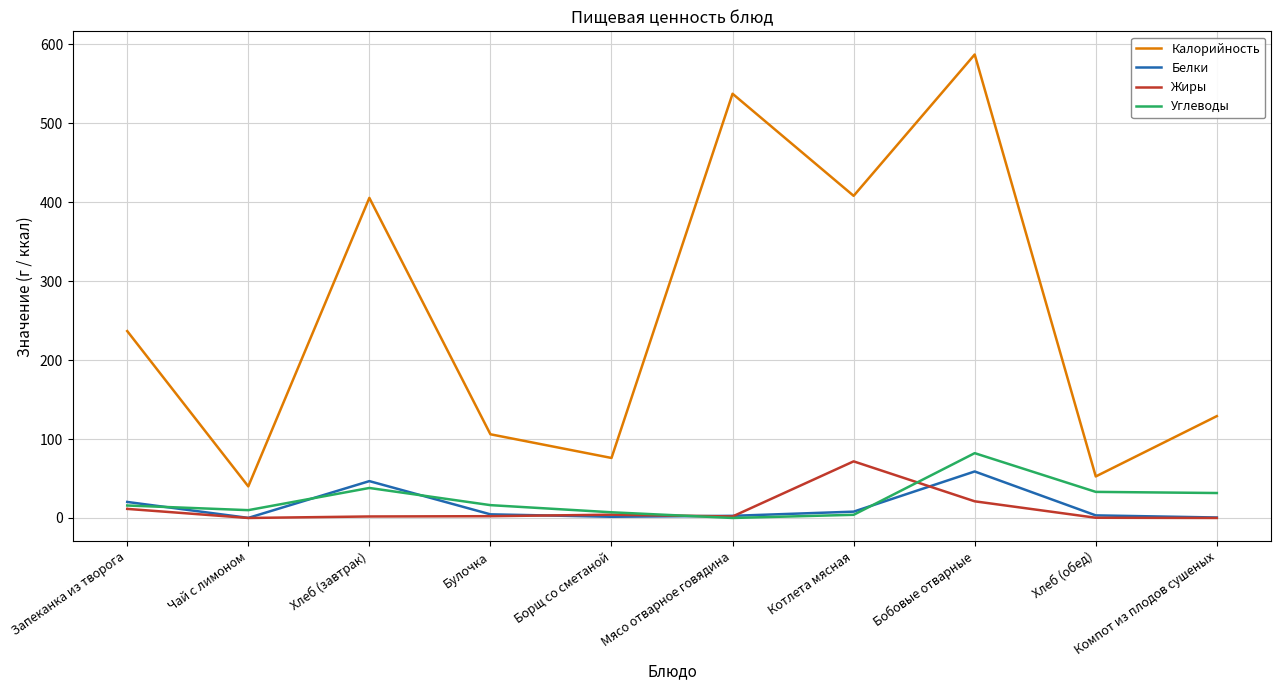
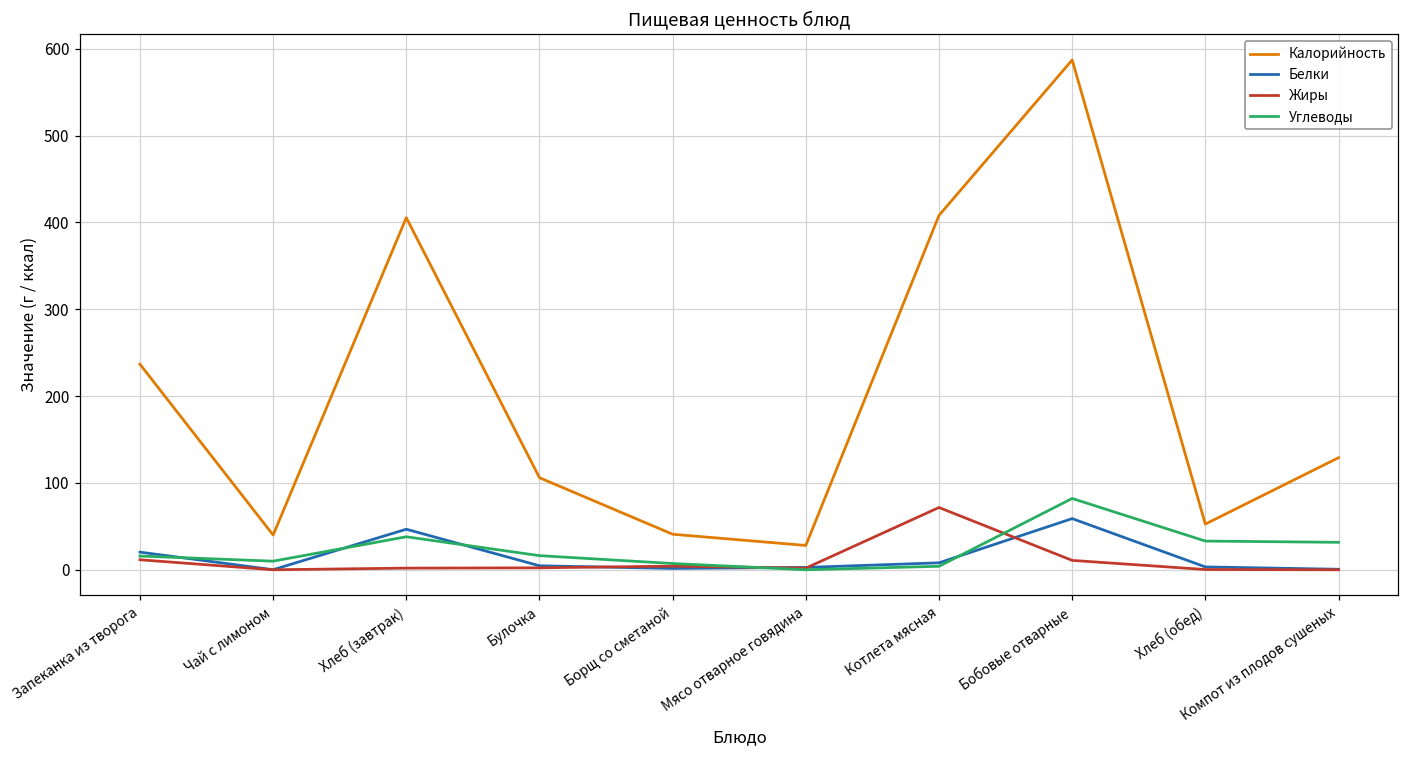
  {
    "Калорийность": {
      "Запеканка из творога": 240,
      "Чай с лимоном": 40,
      "Хлеб (завтрак)": 410,
      "Булочка": 110,
-     "Борщ со сметаной": 80,
-     "Мясо отварное говядина": 540,
+     "Борщ со сметаной": 40,
+     "Мясо отварное говядина": 30,
      "Котлета мясная": 410,
      "Бобовые отварные": 590,
      "Хлеб (обед)": 50,
      "Компот из плодов сушеных": 130
    },
    "Белки": {
      "Запеканка из творога": 20,
      "Хлеб (завтрак)": 50,
      "Котлета мясная": 10,
      "Бобовые отварные": 60
    },
    "Жиры": {
      "Запеканка из творога": 10,
      "Хлеб (завтрак)": 0,
      "Котлета мясная": 70,
-     "Бобовые отварные": 20
+     "Бобовые отварные": 10
    },
    "Углеводы": {
      "Запеканка из творога": 20,
      "Чай с лимоном": 10,
      "Хлеб (завтрак)": 40,
      "Булочка": 20,
      "Котлета мясная": 0,
      "Бобовые отварные": 80,
      "Хлеб (обед)": 30,
      "Компот из плодов сушеных": 30
    }
  }
